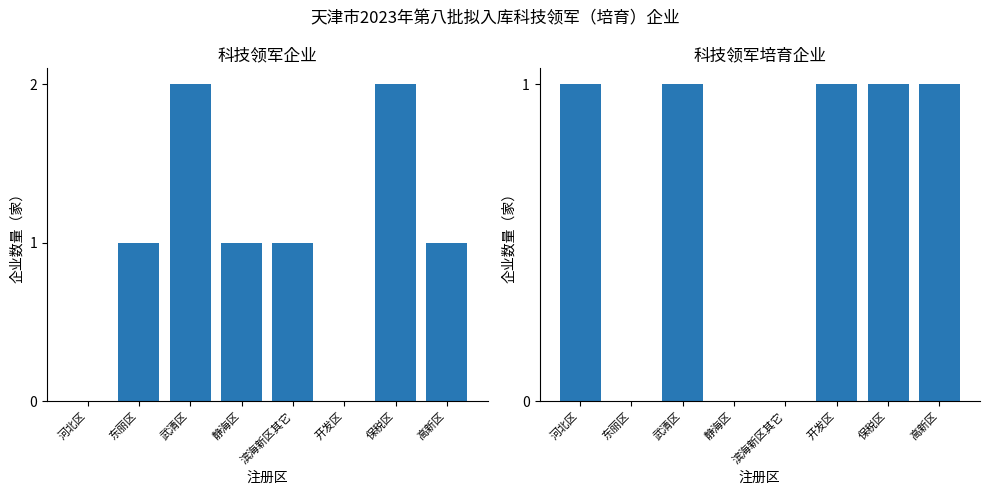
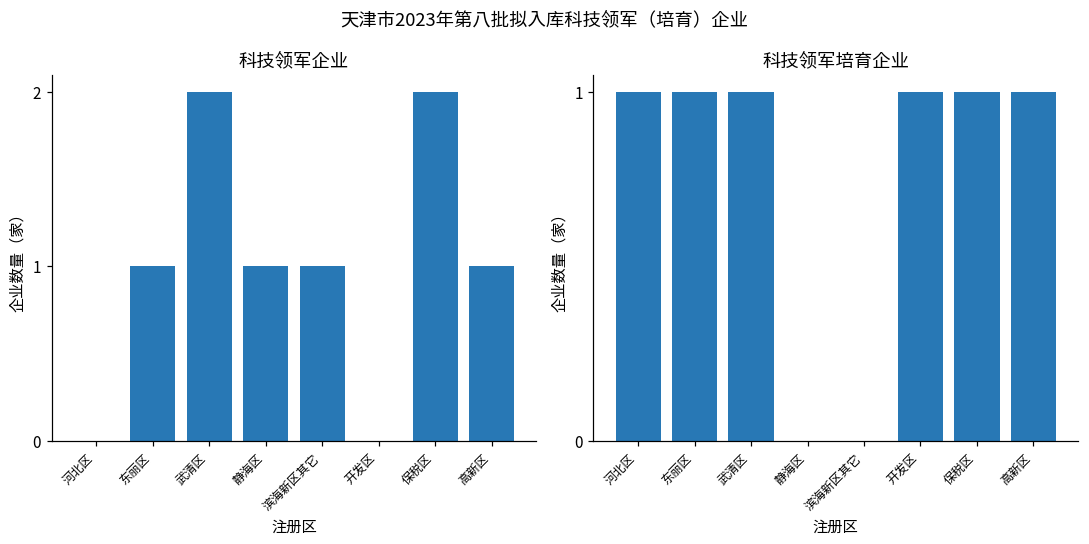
  {
    "科技领军企业": {
      "河北区": 0.00,
      "东丽区": 1.00,
      "武清区": 2.00,
      "静海区": 1.00,
      "滨海新区其它": 1.00,
      "开发区": 0.00,
      "保税区": 2.00,
      "高新区": 1.00
    },
    "科技领军培育企业": {
      "河北区": 1,
-     "东丽区": 0,
+     "东丽区": 1,
      "武清区": 1,
      "静海区": 0,
      "滨海新区其它": 0,
      "开发区": 1,
      "保税区": 1,
      "高新区": 1
    }
  }
